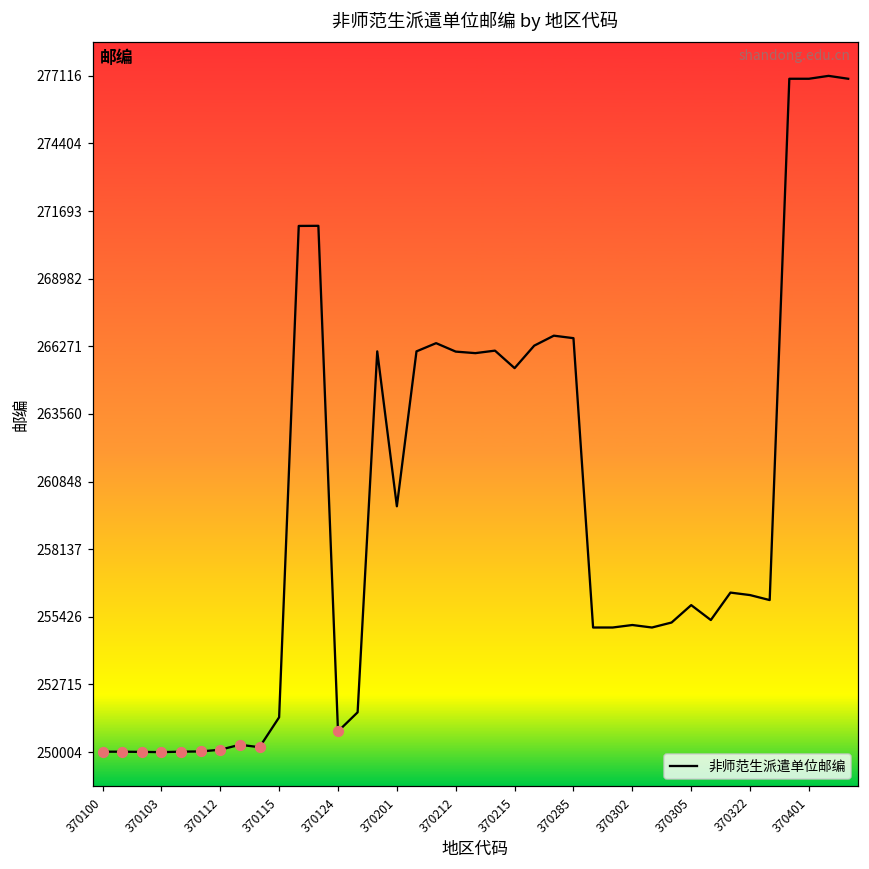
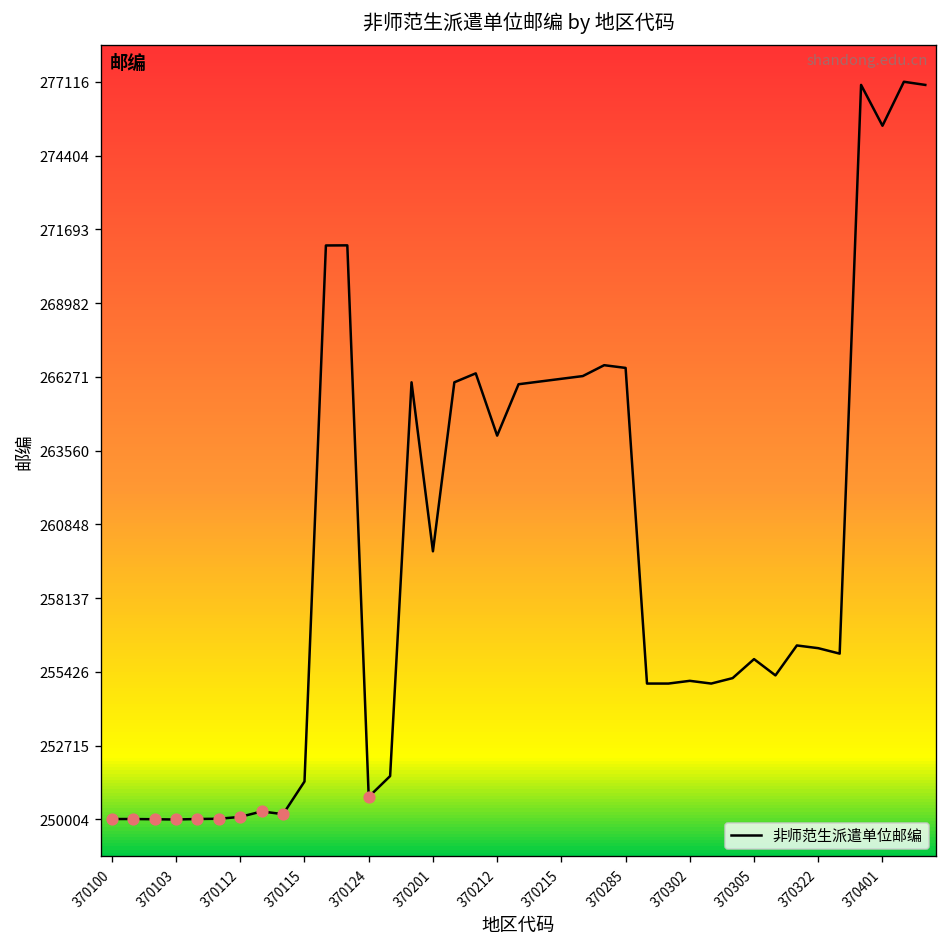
  {
    "非师范生派遣单位邮编": {
      "370115": 251400,
      "370201": 259900,
-     "370212": 266100,
-     "370215": 265400,
+     "370212": 264100,
+     "370215": 266200,
      "370285": 266600,
      "370302": 255100,
      "370305": 255900,
      "370322": 256300,
-     "370401": 277000
+     "370401": 275500
    }
  }
